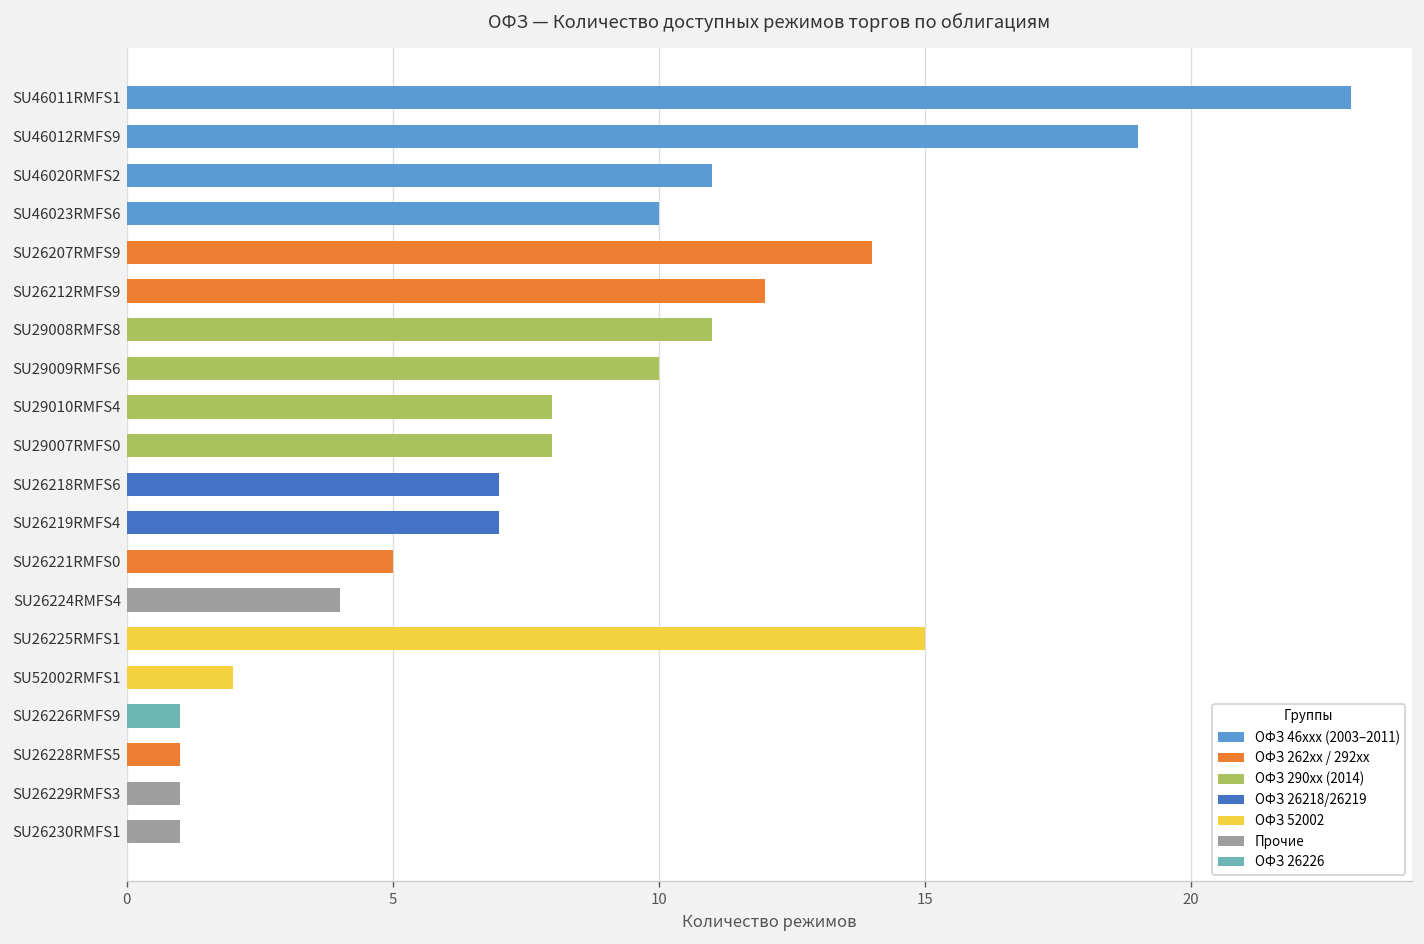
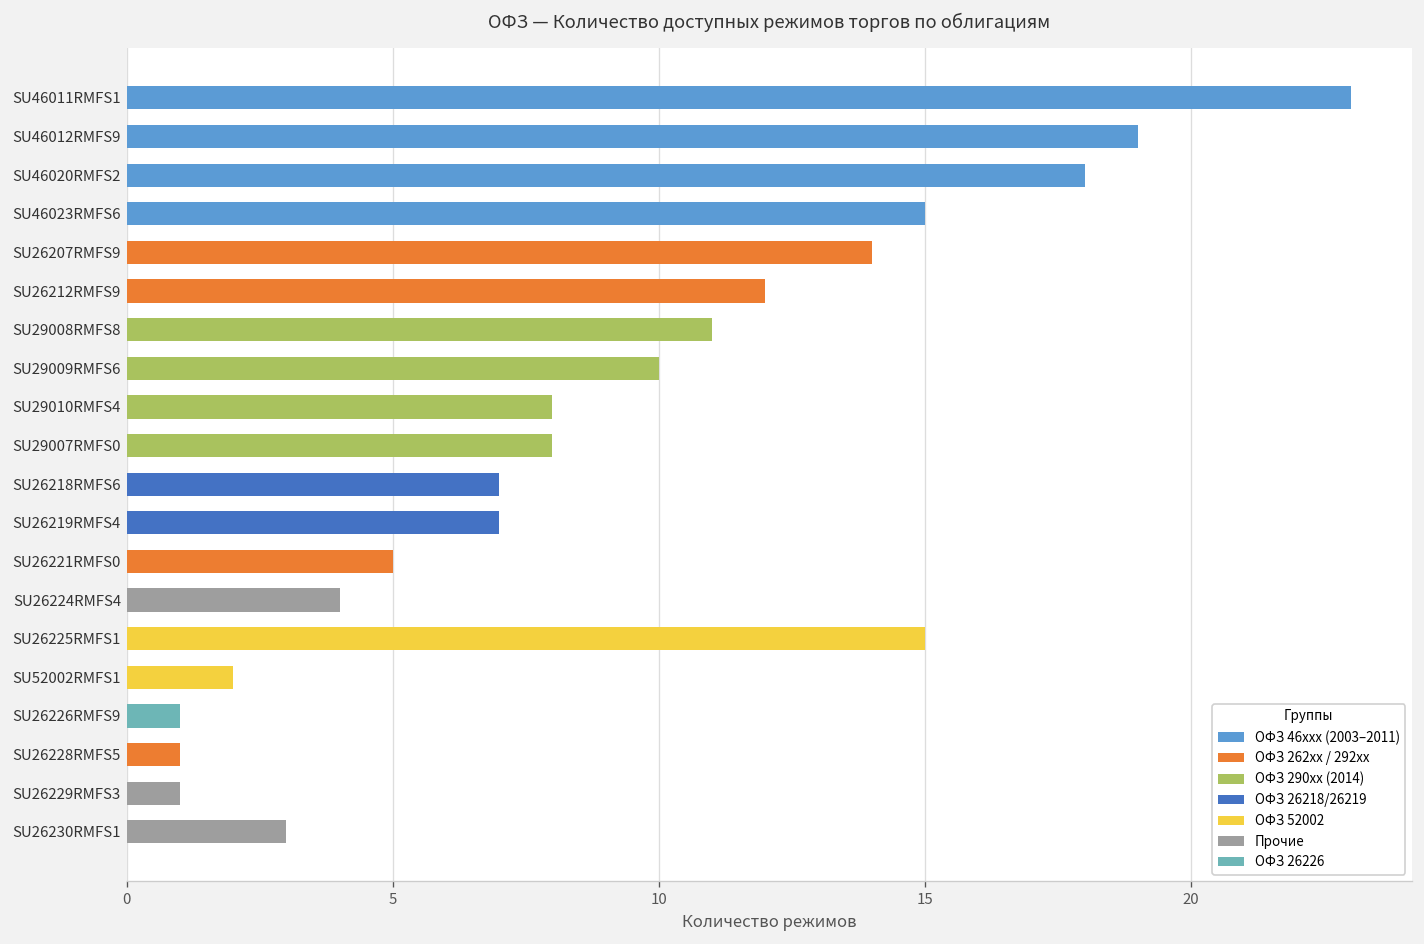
  {
    "SU46011RMFS1": 23,
    "SU46012RMFS9": 19,
-   "SU46020RMFS2": 11,
-   "SU46023RMFS6": 10,
+   "SU46020RMFS2": 18,
+   "SU46023RMFS6": 15,
    "SU26207RMFS9": 14,
    "SU26212RMFS9": 12,
    "SU29008RMFS8": 11,
    "SU29009RMFS6": 10,
    "SU29010RMFS4": 8,
    "SU29007RMFS0": 8,
    "SU26218RMFS6": 7,
    "SU26219RMFS4": 7,
    "SU26221RMFS0": 5,
    "SU26224RMFS4": 4,
    "SU26225RMFS1": 15,
    "SU52002RMFS1": 2,
    "SU26226RMFS9": 1,
    "SU26228RMFS5": 1,
    "SU26229RMFS3": 1,
-   "SU26230RMFS1": 1
+   "SU26230RMFS1": 3
  }
